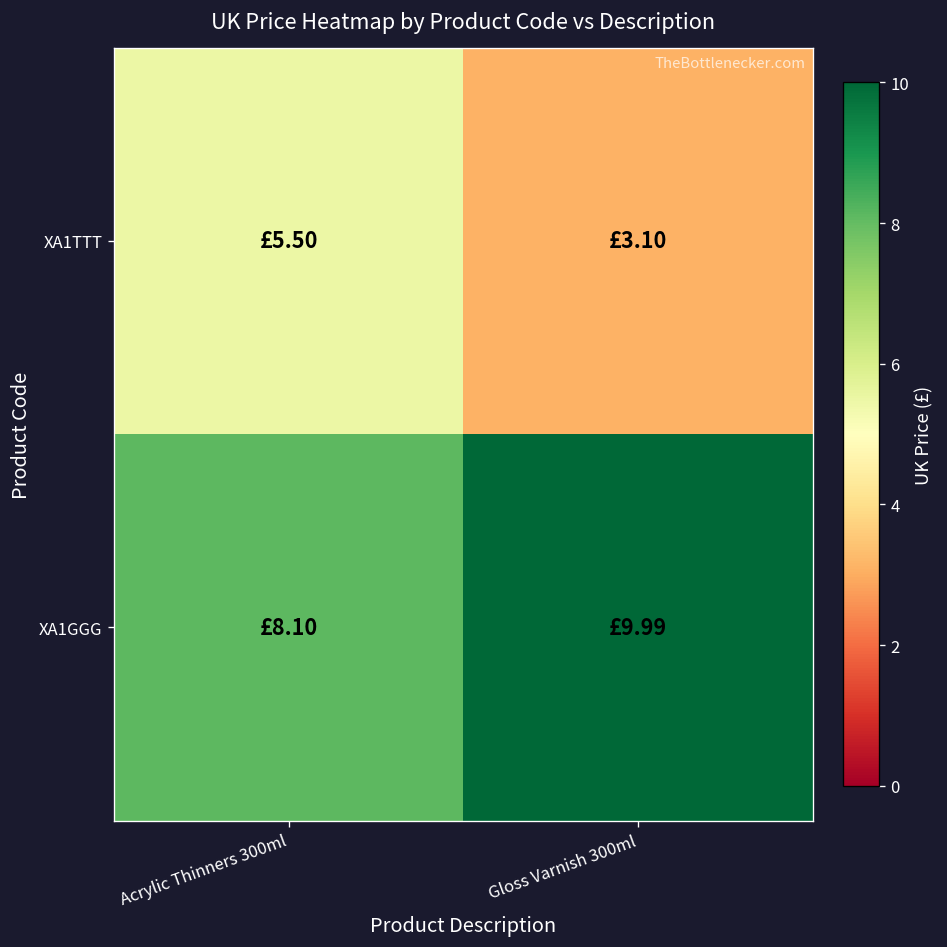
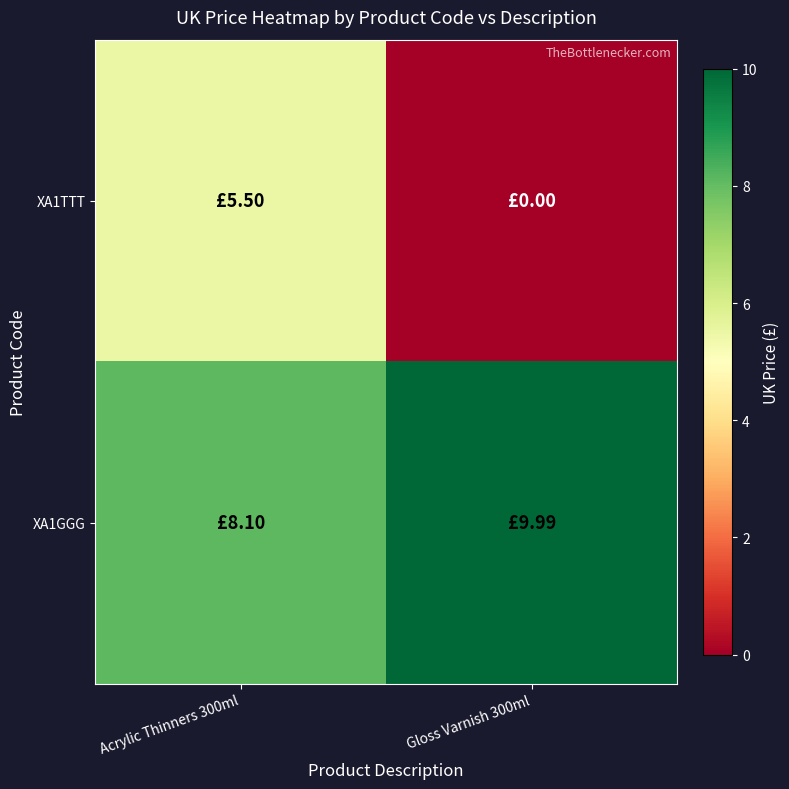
  {
    "XA1TTT": {
      "Acrylic Thinners 300ml": "£5.50",
-     "Gloss Varnish 300ml": "£3.10"
+     "Gloss Varnish 300ml": "£0.00"
    },
    "XA1GGG": {
      "Acrylic Thinners 300ml": "£8.10",
      "Gloss Varnish 300ml": "£9.99"
    }
  }
